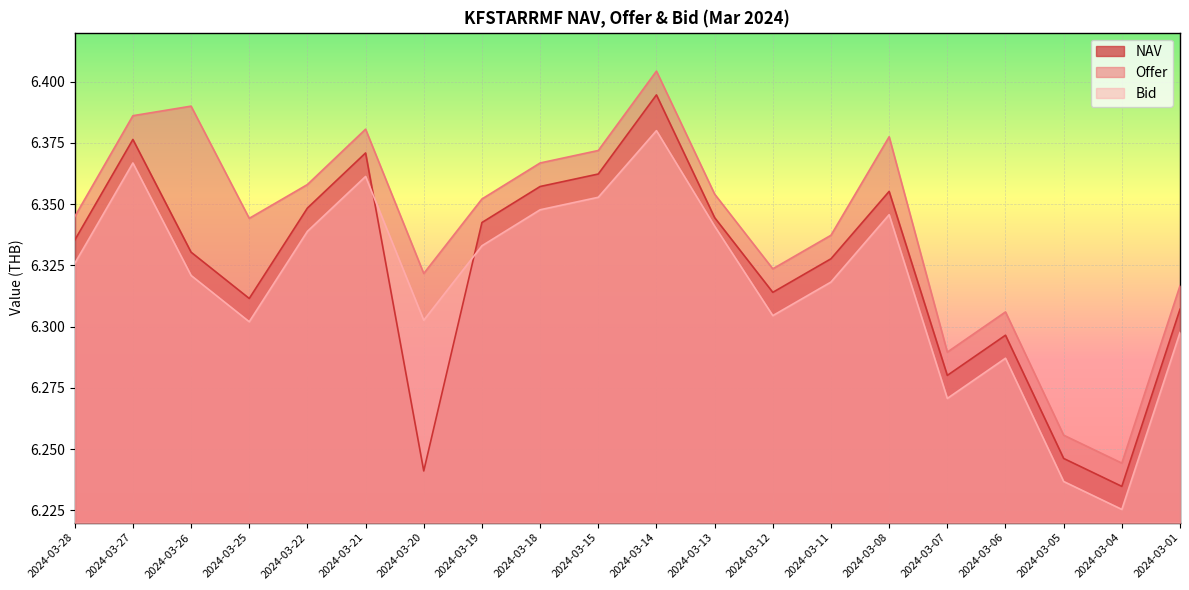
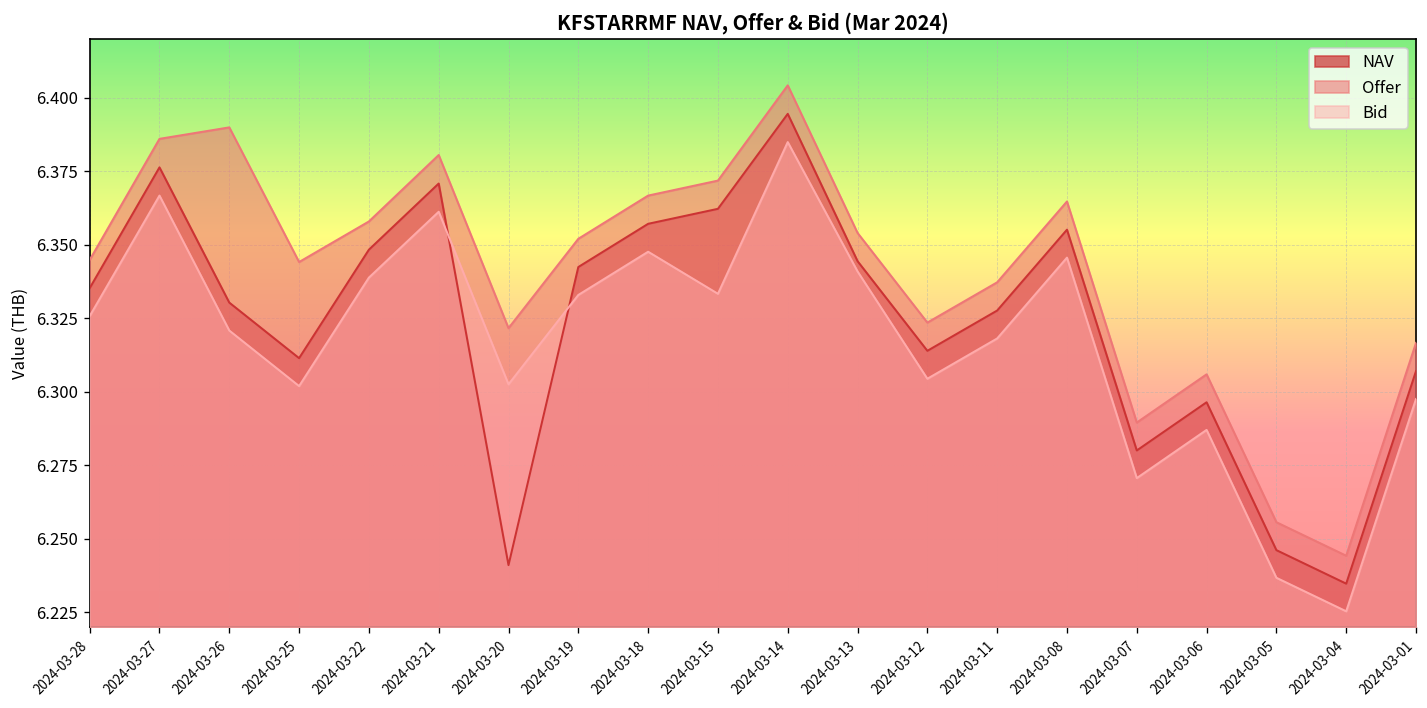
  {
    "NAV": {
      "2024-03-28": 6.335,
      "2024-03-27": 6.376,
      "2024-03-26": 6.330,
      "2024-03-25": 6.312,
      "2024-03-22": 6.348,
      "2024-03-21": 6.371,
      "2024-03-20": 6.241,
      "2024-03-19": 6.343,
      "2024-03-18": 6.357,
      "2024-03-15": 6.362,
      "2024-03-14": 6.395,
      "2024-03-13": 6.345,
      "2024-03-12": 6.314,
      "2024-03-11": 6.328,
      "2024-03-08": 6.355,
      "2024-03-07": 6.280,
      "2024-03-06": 6.297,
      "2024-03-05": 6.246,
      "2024-03-04": 6.235,
      "2024-03-01": 6.307
    },
    "Offer": {
      "2024-03-28": 6.345,
      "2024-03-27": 6.386,
      "2024-03-26": 6.390,
      "2024-03-25": 6.344,
      "2024-03-22": 6.358,
      "2024-03-21": 6.381,
      "2024-03-20": 6.322,
      "2024-03-19": 6.352,
      "2024-03-18": 6.367,
      "2024-03-15": 6.372,
      "2024-03-14": 6.404,
      "2024-03-13": 6.354,
      "2024-03-12": 6.324,
      "2024-03-11": 6.337,
-     "2024-03-08": 6.378,
+     "2024-03-08": 6.365,
      "2024-03-07": 6.290,
      "2024-03-06": 6.306,
      "2024-03-05": 6.256,
      "2024-03-04": 6.244,
      "2024-03-01": 6.317
    },
    "Bid": {
      "2024-03-28": 6.326,
      "2024-03-27": 6.367,
      "2024-03-26": 6.321,
      "2024-03-25": 6.302,
      "2024-03-22": 6.339,
      "2024-03-21": 6.361,
      "2024-03-20": 6.303,
      "2024-03-19": 6.333,
      "2024-03-18": 6.348,
-     "2024-03-15": 6.353,
-     "2024-03-14": 6.380,
+     "2024-03-15": 6.333,
+     "2024-03-14": 6.385,
      "2024-03-13": 6.341,
      "2024-03-12": 6.305,
      "2024-03-11": 6.318,
      "2024-03-08": 6.346,
      "2024-03-07": 6.271,
      "2024-03-06": 6.287,
      "2024-03-05": 6.237,
      "2024-03-04": 6.225,
      "2024-03-01": 6.298
    }
  }
